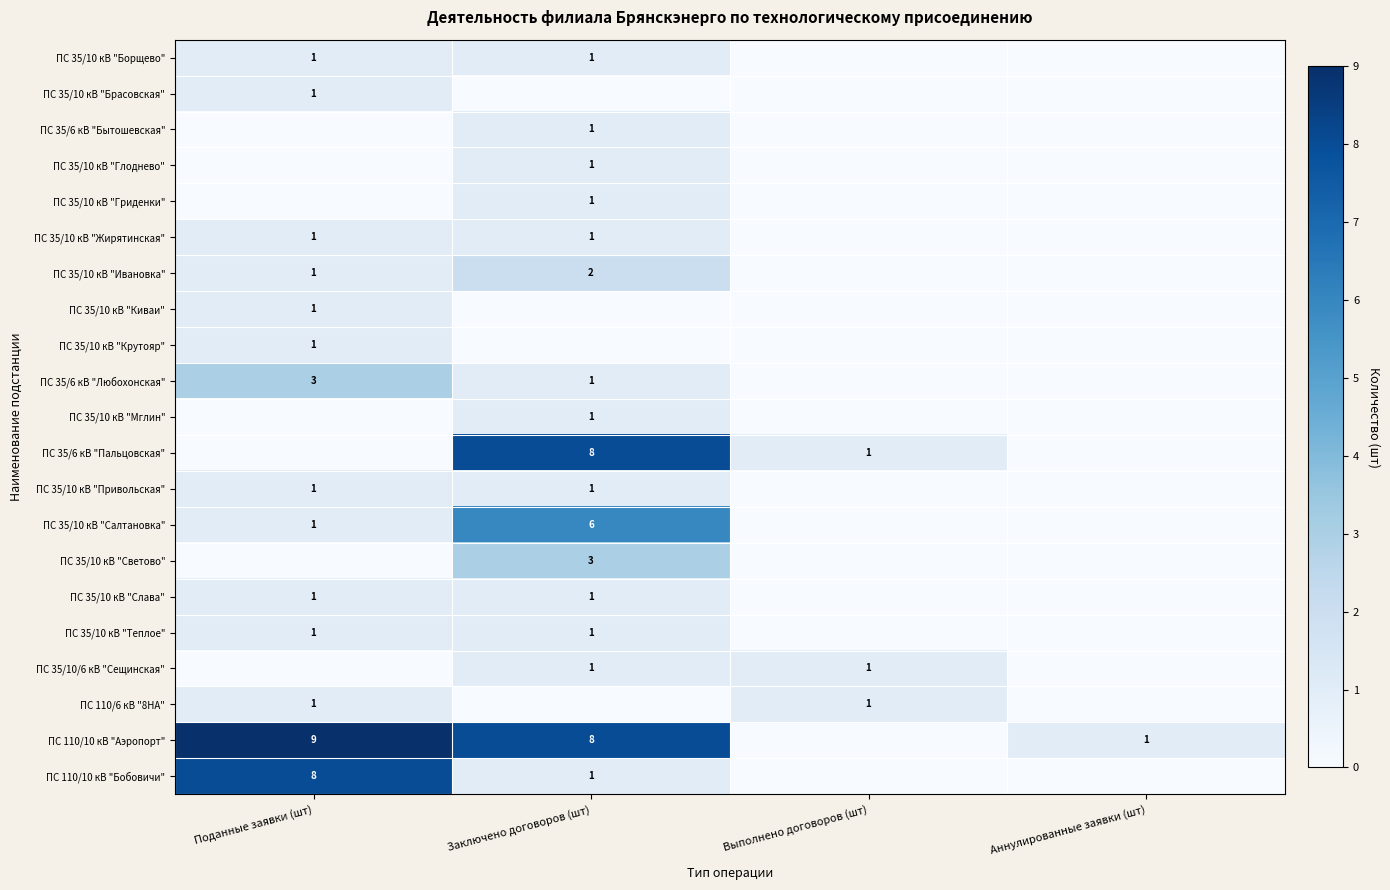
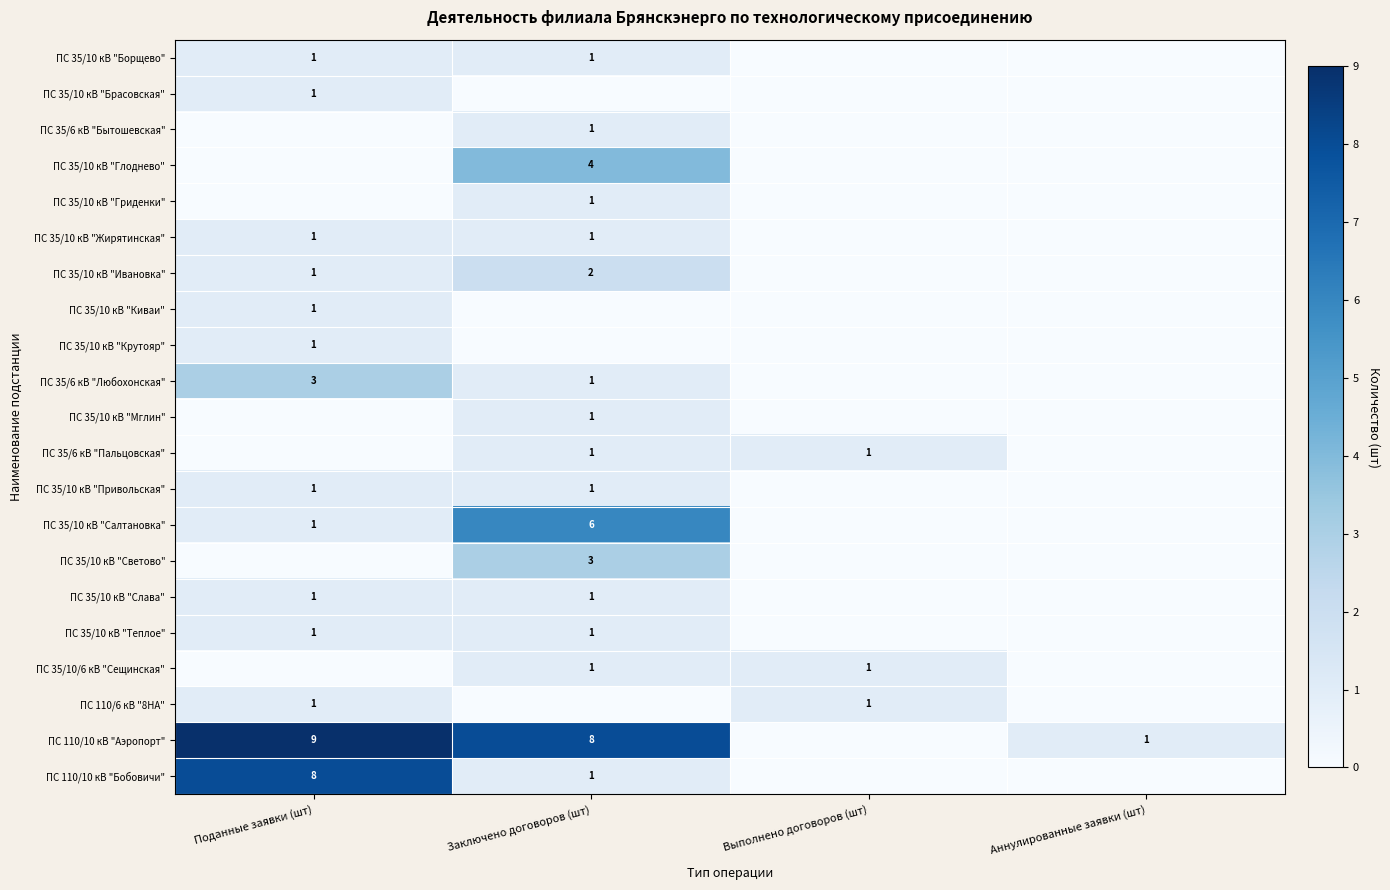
  {
    "ПС 35/10 кВ \"Борщево\"": {
      "Поданные заявки (шт)": 1,
      "Заключено договоров (шт)": 1
    },
    "ПС 35/10 кВ \"Брасовская\"": {
      "Поданные заявки (шт)": 1
    },
    "ПС 35/6 кВ \"Бытошевская\"": {
      "Заключено договоров (шт)": 1
    },
    "ПС 35/10 кВ \"Глоднево\"": {
-     "Заключено договоров (шт)": 1
+     "Заключено договоров (шт)": 4
    },
    "ПС 35/10 кВ \"Гриденки\"": {
      "Заключено договоров (шт)": 1
    },
    "ПС 35/10 кВ \"Жирятинская\"": {
      "Поданные заявки (шт)": 1,
      "Заключено договоров (шт)": 1
    },
    "ПС 35/10 кВ \"Ивановка\"": {
      "Поданные заявки (шт)": 1,
      "Заключено договоров (шт)": 2
    },
    "ПС 35/10 кВ \"Киваи\"": {
      "Поданные заявки (шт)": 1
    },
    "ПС 35/10 кВ \"Крутояр\"": {
      "Поданные заявки (шт)": 1
    },
    "ПС 35/6 кВ \"Любохонская\"": {
      "Поданные заявки (шт)": 3,
      "Заключено договоров (шт)": 1
    },
    "ПС 35/10 кВ \"Мглин\"": {
      "Заключено договоров (шт)": 1
    },
    "ПС 35/6 кВ \"Пальцовская\"": {
-     "Заключено договоров (шт)": 8,
+     "Заключено договоров (шт)": 1,
      "Выполнено договоров (шт)": 1
    },
    "ПС 35/10 кВ \"Привольская\"": {
      "Поданные заявки (шт)": 1,
      "Заключено договоров (шт)": 1
    },
    "ПС 35/10 кВ \"Салтановка\"": {
      "Поданные заявки (шт)": 1,
      "Заключено договоров (шт)": 6
    },
    "ПС 35/10 кВ \"Светово\"": {
      "Заключено договоров (шт)": 3
    },
    "ПС 35/10 кВ \"Слава\"": {
      "Поданные заявки (шт)": 1,
      "Заключено договоров (шт)": 1
    },
    "ПС 35/10 кВ \"Теплое\"": {
      "Поданные заявки (шт)": 1,
      "Заключено договоров (шт)": 1
    },
    "ПС 35/10/6 кВ \"Сещинская\"": {
      "Заключено договоров (шт)": 1,
      "Выполнено договоров (шт)": 1
    },
    "ПС 110/6 кВ \"8НА\"": {
      "Поданные заявки (шт)": 1,
      "Выполнено договоров (шт)": 1
    },
    "ПС 110/10 кВ \"Аэропорт\"": {
      "Поданные заявки (шт)": 9,
      "Заключено договоров (шт)": 8,
      "Аннулированные заявки (шт)": 1
    },
    "ПС 110/10 кВ \"Бобовичи\"": {
      "Поданные заявки (шт)": 8,
      "Заключено договоров (шт)": 1
    }
  }
